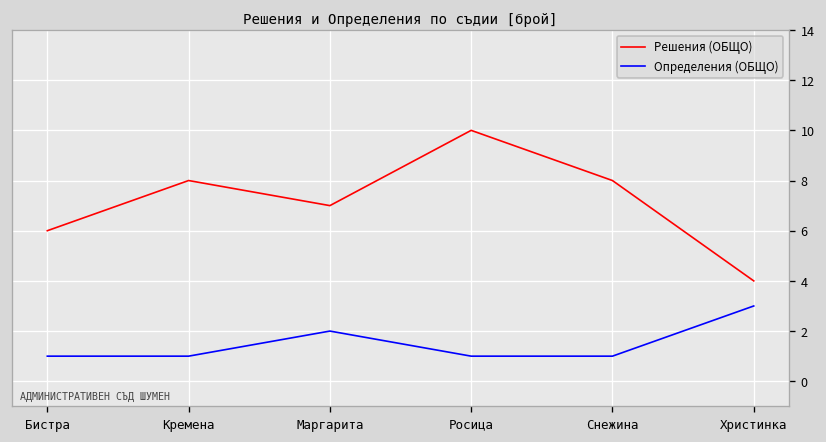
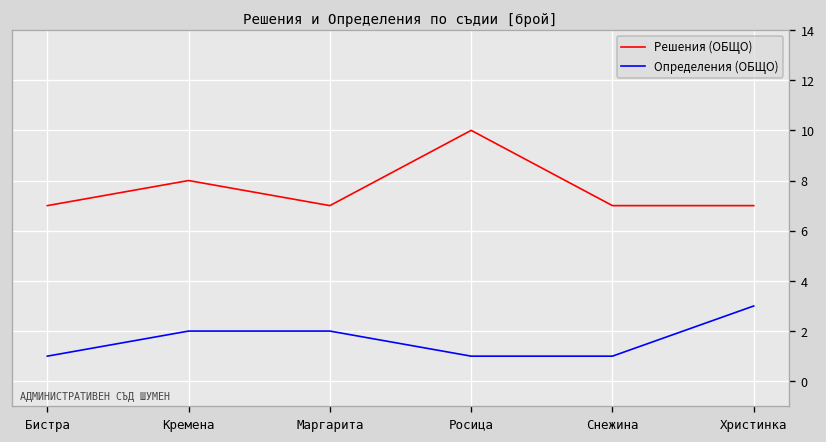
  {
    "Решения (ОБЩО)": {
-     "Бистра": 6,
+     "Бистра": 7,
      "Кремена": 8,
      "Маргарита": 7,
      "Росица": 10,
-     "Снежина": 8,
-     "Христинка": 4
+     "Снежина": 7,
+     "Христинка": 7
    },
    "Определения (ОБЩО)": {
      "Бистра": 1,
-     "Кремена": 1,
+     "Кремена": 2,
      "Маргарита": 2,
      "Росица": 1,
      "Снежина": 1,
      "Христинка": 3
    }
  }
